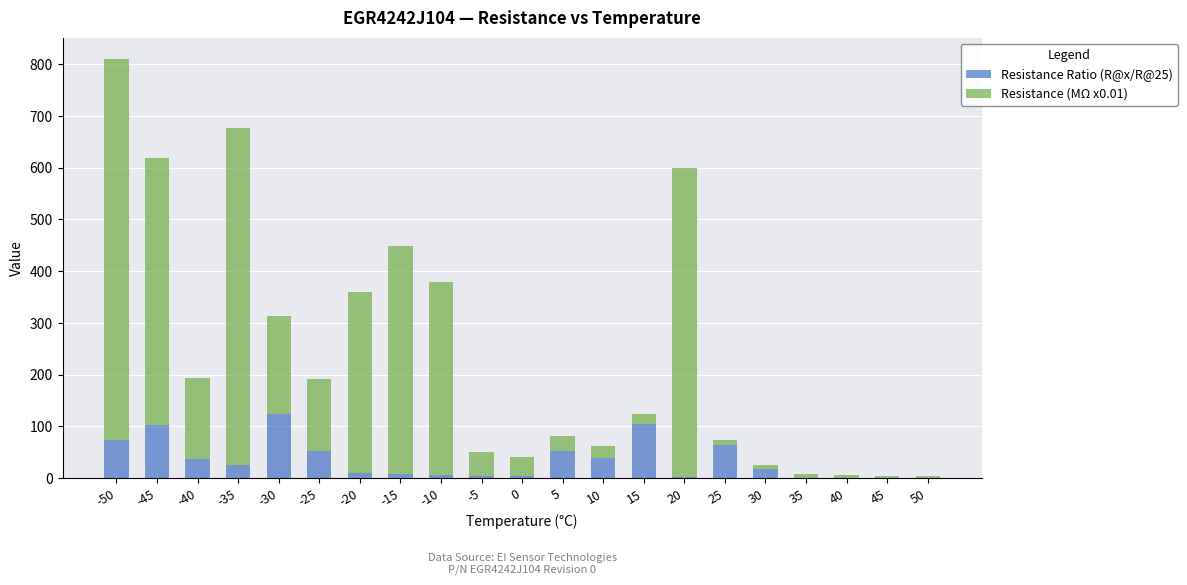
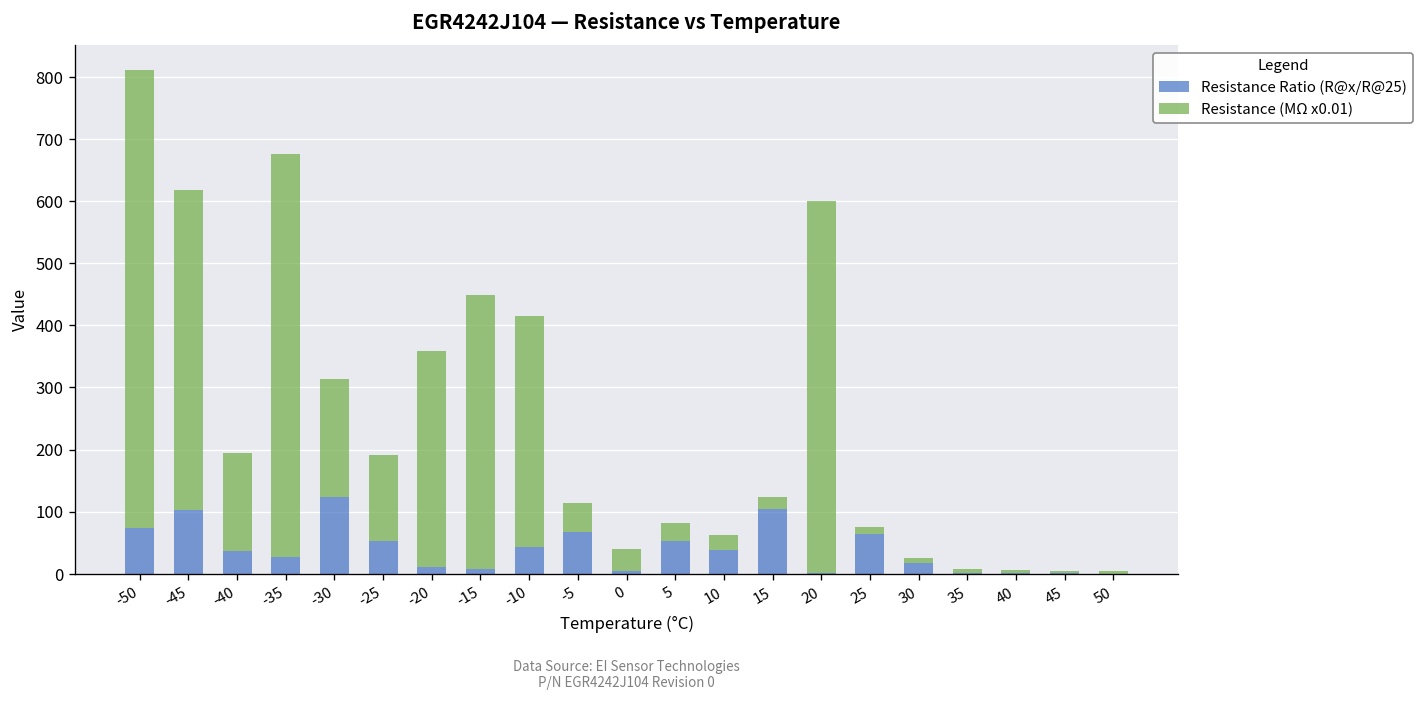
  {
    "Resistance Ratio (R@x/R@25)": {
      "-50": 70,
      "-45": 100,
      "-40": 40,
      "-35": 30,
      "-30": 120,
      "-25": 50,
      "-20": 10,
      "-15": 10,
-     "-10": 10,
-     "-5": 0,
+     "-10": 40,
+     "-5": 70,
      "5": 50,
      "10": 40,
      "15": 100,
      "25": 60,
      "30": 20
    },
    "Resistance (MΩ x0.01)": {
      "-50": 740,
      "-45": 520,
      "-40": 160,
      "-35": 650,
      "-30": 190,
      "-25": 140,
      "-20": 350,
      "-15": 440,
      "-10": 370,
      "-5": 50,
      "0": 40,
      "5": 30,
      "10": 20,
      "15": 20,
      "20": 600,
      "25": 10,
      "30": 10,
      "35": 10,
      "40": 10
    }
  }
